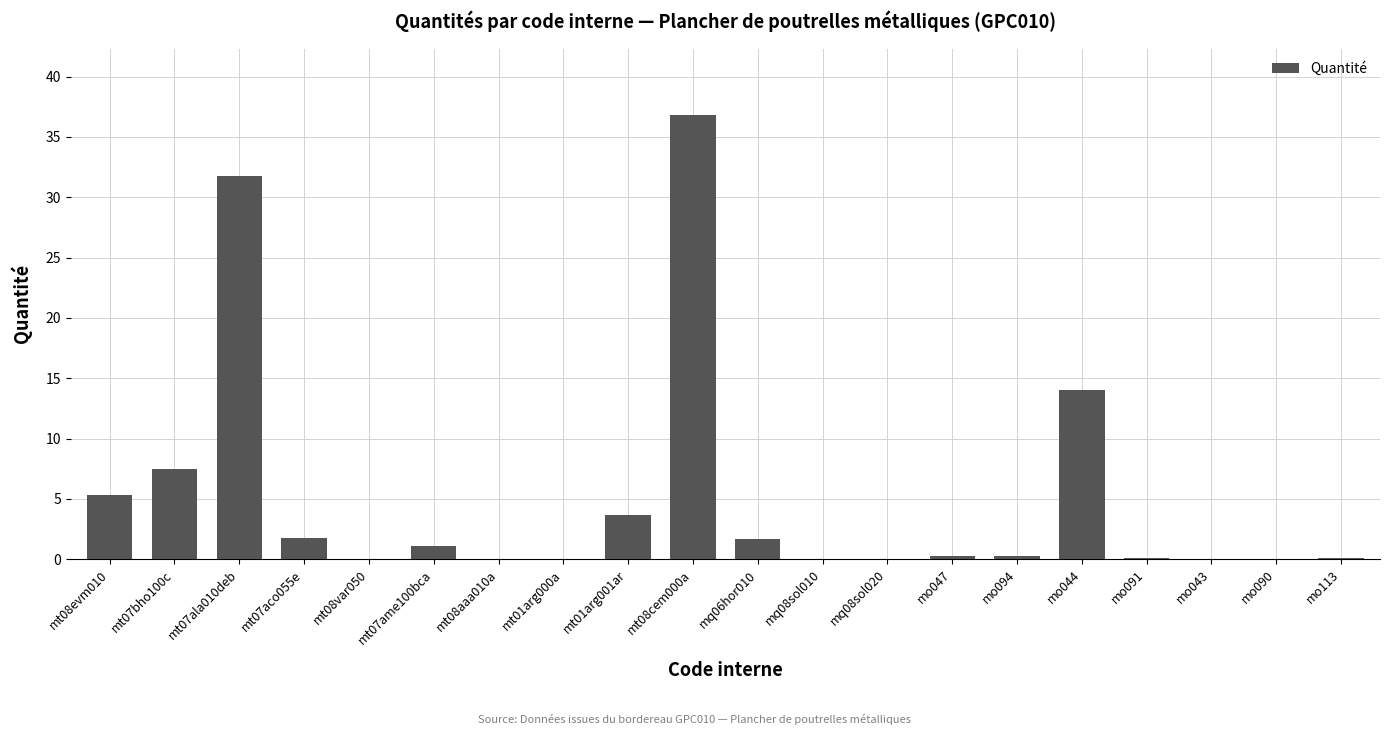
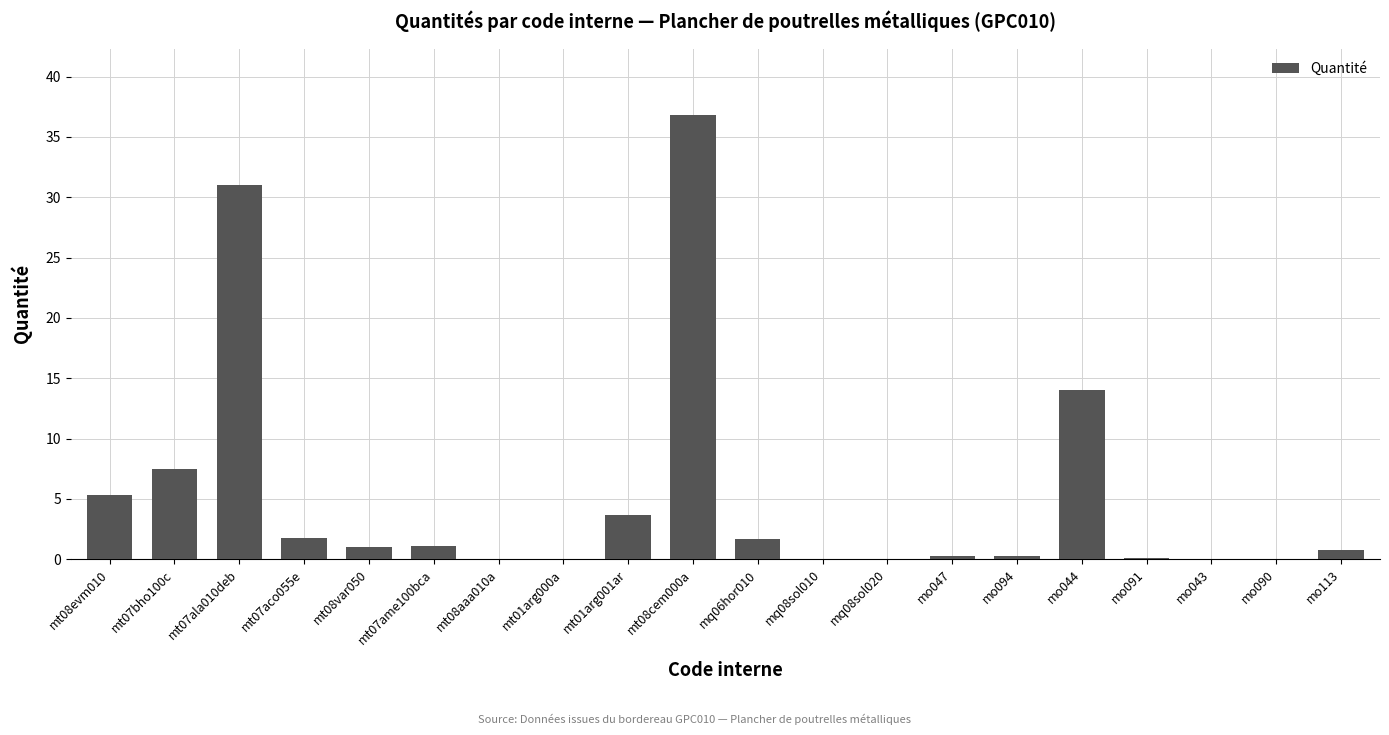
  {
    "mt08evm010": 5.3,
    "mt07bho100c": 7.5,
-   "mt07ala010deb": 31.7,
+   "mt07ala010deb": 31.0,
    "mt07aco055e": 1.8,
-   "mt08var050": 0.0,
+   "mt08var050": 1.0,
    "mt07ame100bca": 1.1,
    "mt01arg001ar": 3.6,
    "mt08cem000a": 36.8,
    "mq06hor010": 1.7,
    "mo047": 0.3,
    "mo094": 0.3,
    "mo044": 14.1,
-   "mo113": 0.1
+   "mo113": 0.8
  }
